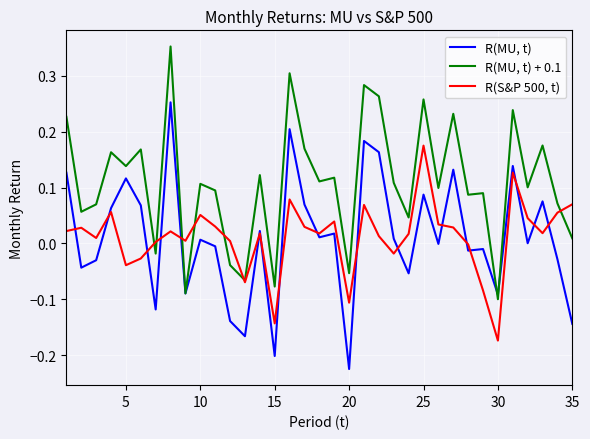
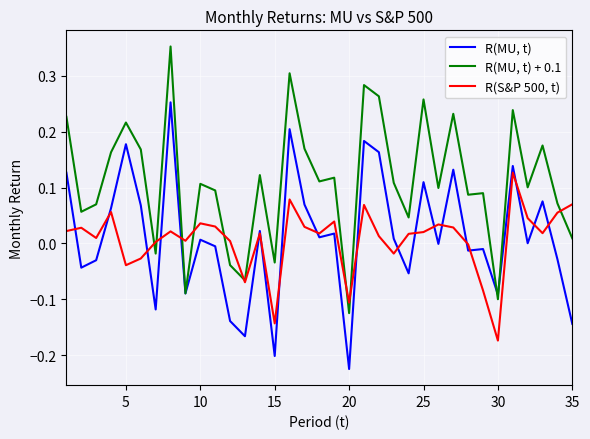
  {
    "R(MU, t)": {
-     "5": 0.12,
+     "5": 0.18,
      "10": 0.01,
      "15": -0.20,
      "20": -0.22,
-     "25": 0.09,
+     "25": 0.11,
      "30": -0.09,
      "35": -0.14
    },
    "R(MU, t) + 0.1": {
-     "5": 0.14,
+     "5": 0.22,
      "10": 0.11,
-     "15": -0.08,
-     "20": -0.05,
+     "15": -0.03,
+     "20": -0.12,
      "25": 0.26,
      "30": -0.10,
      "35": 0.01
    },
    "R(S&P 500, t)": {
      "5": -0.04,
-     "10": 0.05,
+     "10": 0.04,
      "15": -0.14,
      "20": -0.11,
-     "25": 0.18,
+     "25": 0.02,
      "30": -0.17,
      "35": 0.07
    }
  }
